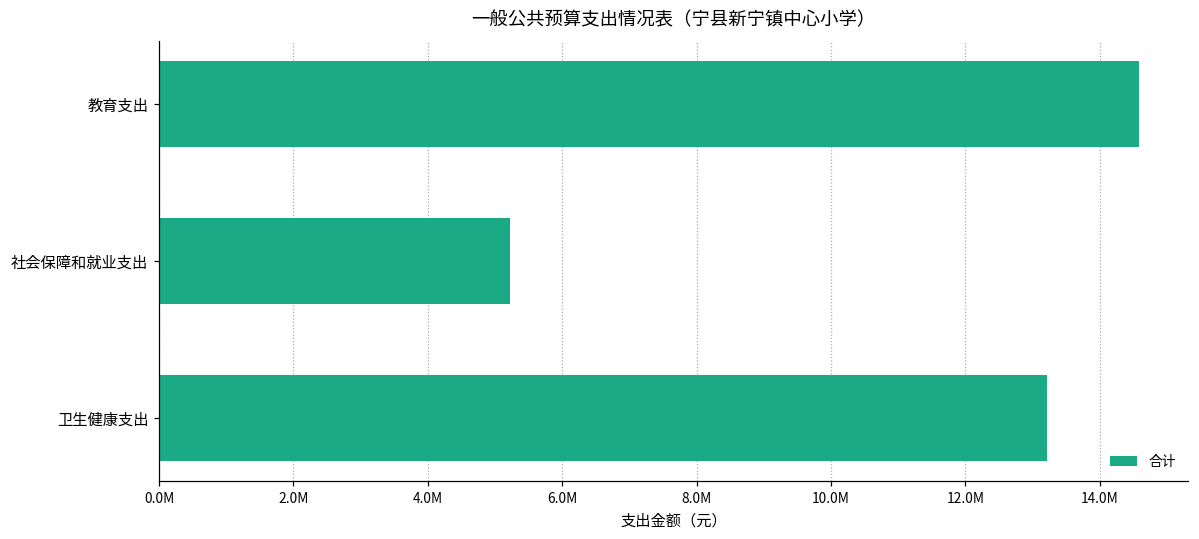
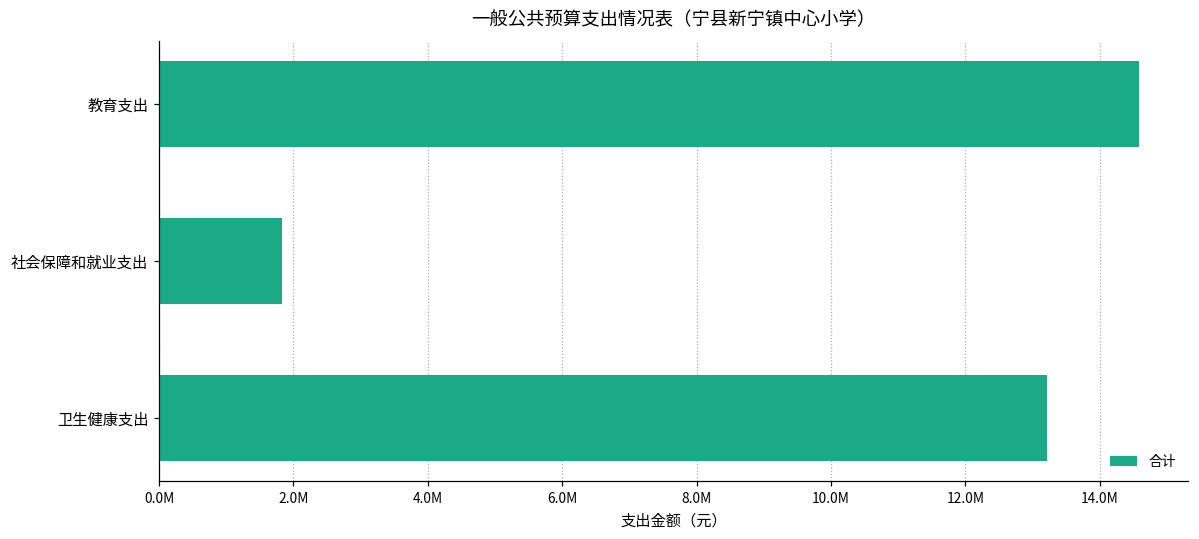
  {
    "教育支出": 14600000,
-   "社会保障和就业支出": 5200000,
+   "社会保障和就业支出": 1800000,
    "卫生健康支出": 13200000
  }
